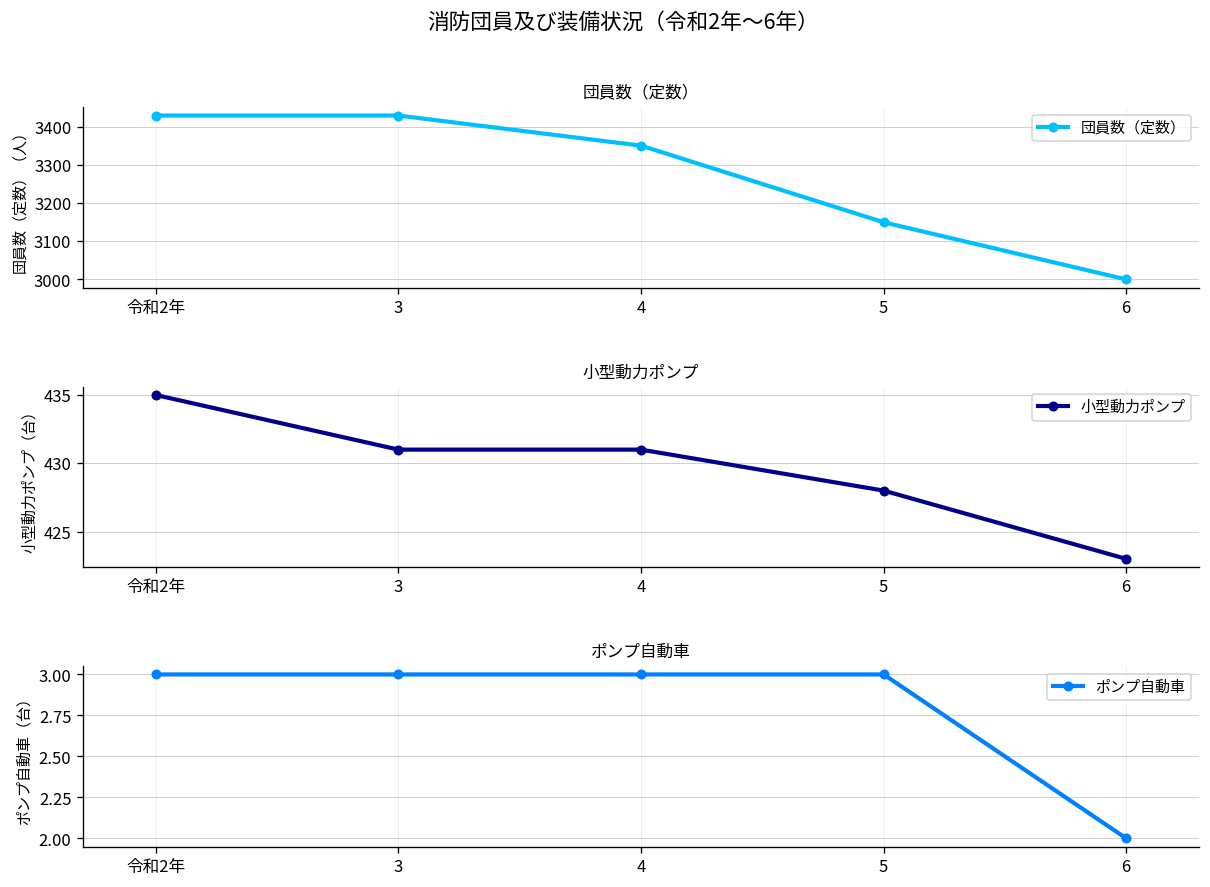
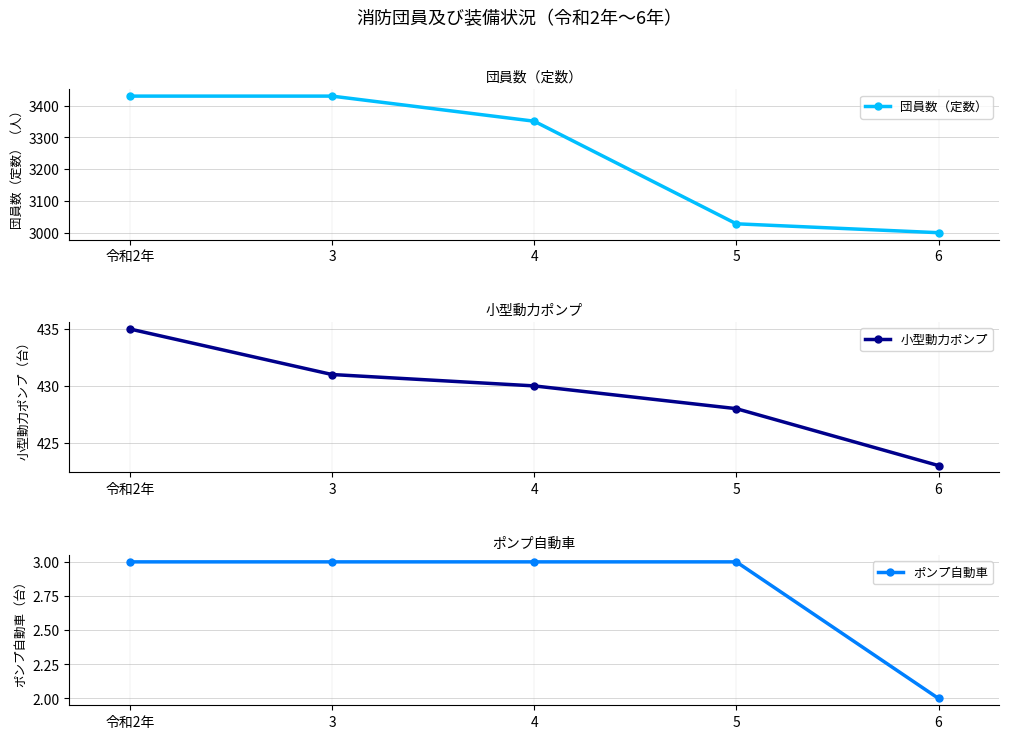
  {
    "団員数（定数）": {
      "令和2年": 3430,
      "3": 3430,
      "4": 3350,
-     "5": 3150,
+     "5": 3030,
      "6": 3000
    },
    "小型動力ポンプ": {
      "令和2年": 435,
      "3": 431,
-     "4": 431,
+     "4": 430,
      "5": 428,
      "6": 423
    },
    "ポンプ自動車": {
      "令和2年": 3.00,
      "3": 3.00,
      "4": 3.00,
      "5": 3.00,
      "6": 2.00
    }
  }
